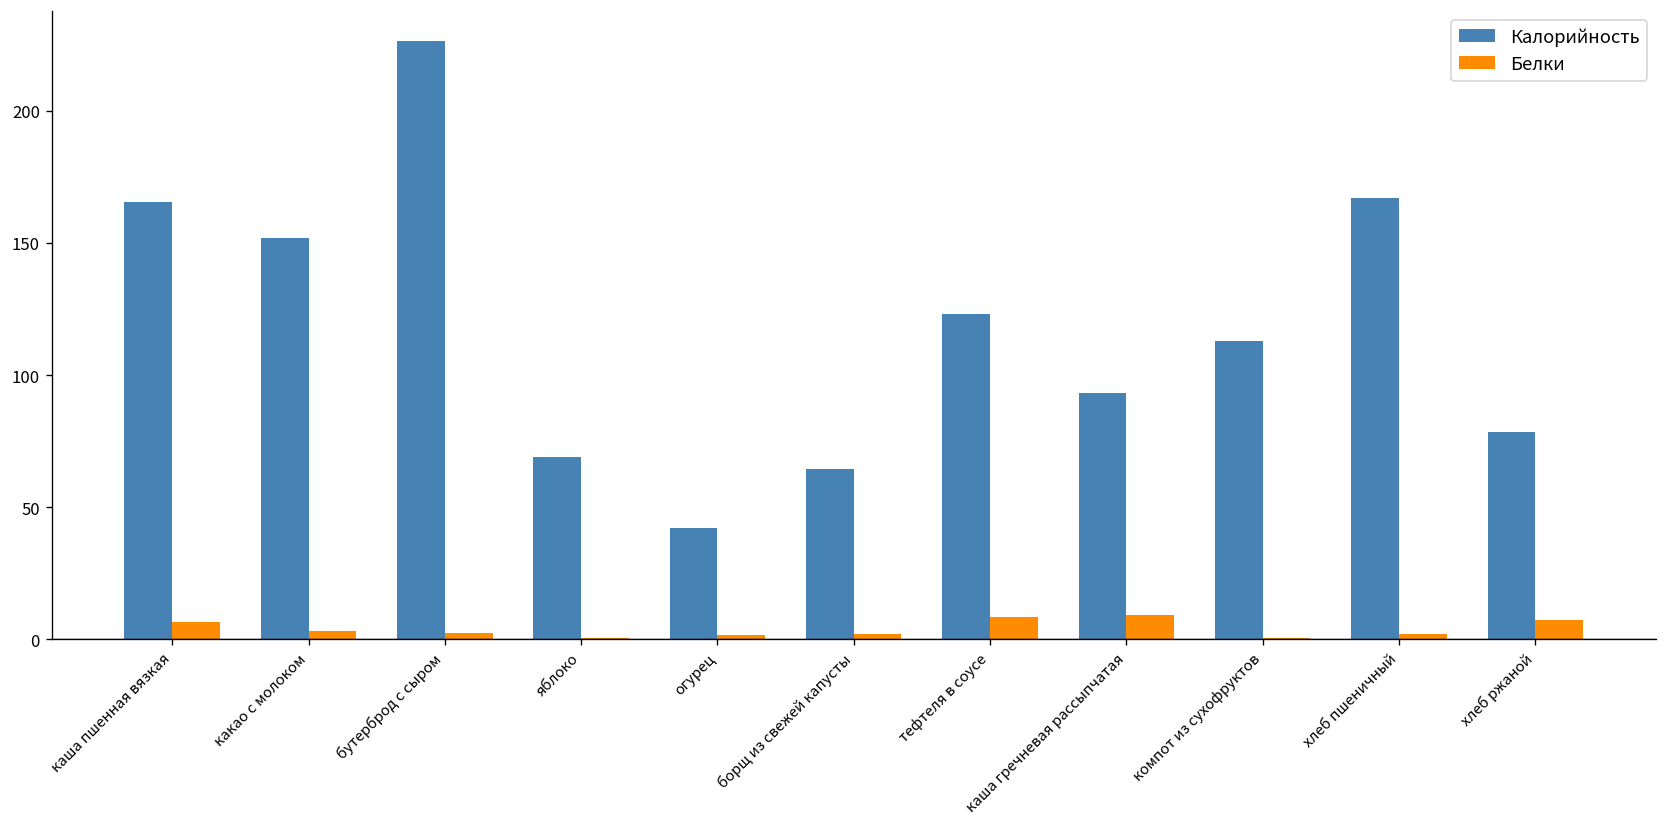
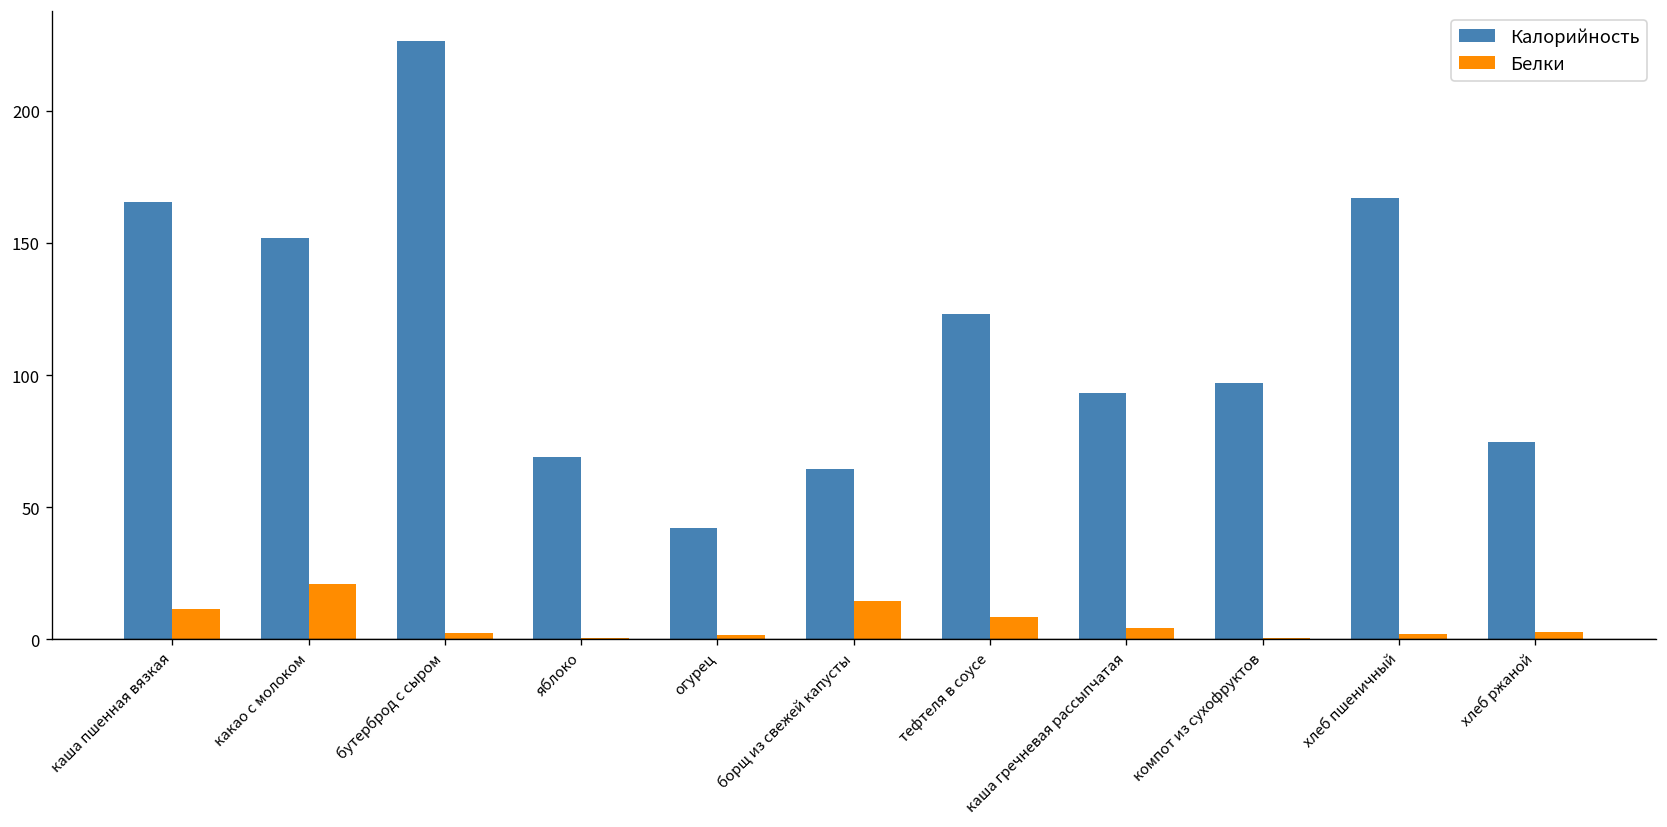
  {
    "Калорийность": {
      "каша пшенная вязкая": 165,
      "какао с молоком": 152,
      "бутерброд с сыром": 226,
      "яблоко": 69,
      "огурец": 42,
      "борщ из свежей капусты": 64,
      "тефтеля в соусе": 123,
      "каша гречневая рассыпчатая": 93,
-     "компот из сухофруктов": 113,
+     "компот из сухофруктов": 97,
      "хлеб пшеничный": 167,
-     "хлеб ржаной": 78
+     "хлеб ржаной": 75
    },
    "Белки": {
-     "каша пшенная вязкая": 7,
-     "какао с молоком": 3,
+     "каша пшенная вязкая": 12,
+     "какао с молоком": 21,
      "бутерброд с сыром": 2,
      "огурец": 1,
-     "борщ из свежей капусты": 2,
+     "борщ из свежей капусты": 14,
      "тефтеля в соусе": 9,
-     "каша гречневая рассыпчатая": 9,
+     "каша гречневая рассыпчатая": 4,
      "хлеб пшеничный": 2,
-     "хлеб ржаной": 7
+     "хлеб ржаной": 3
    }
  }
